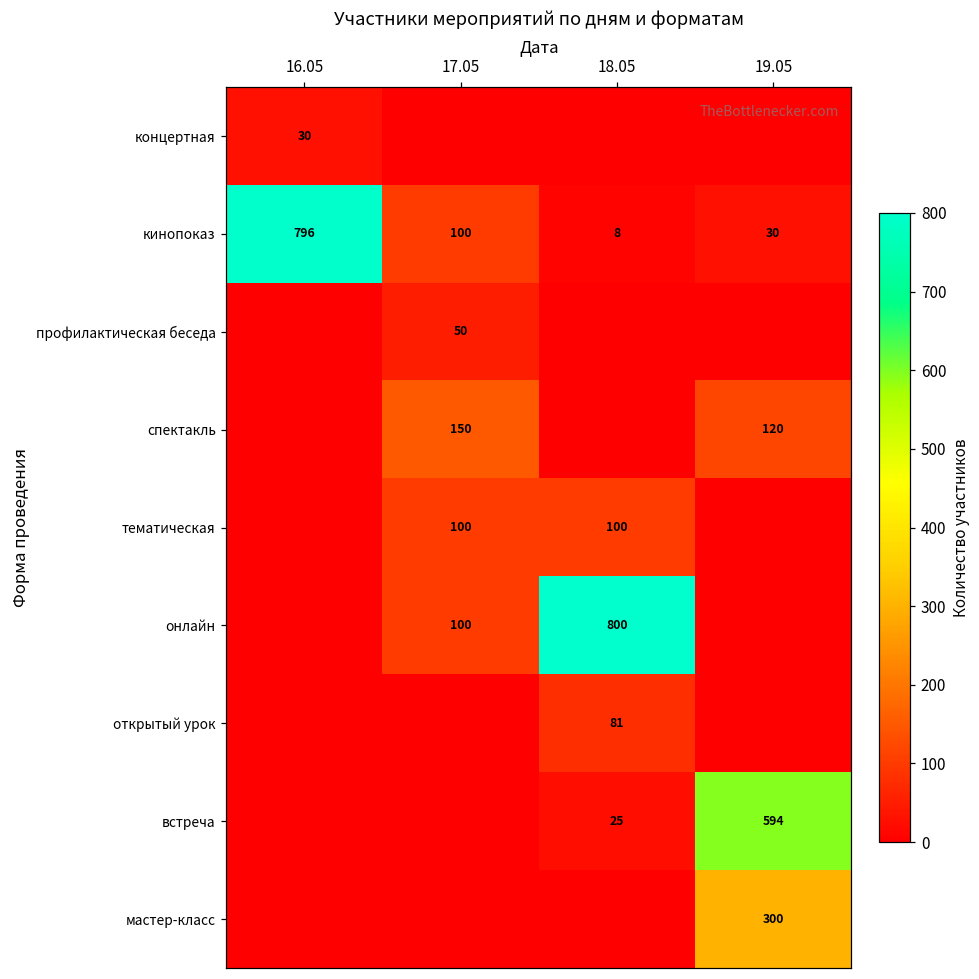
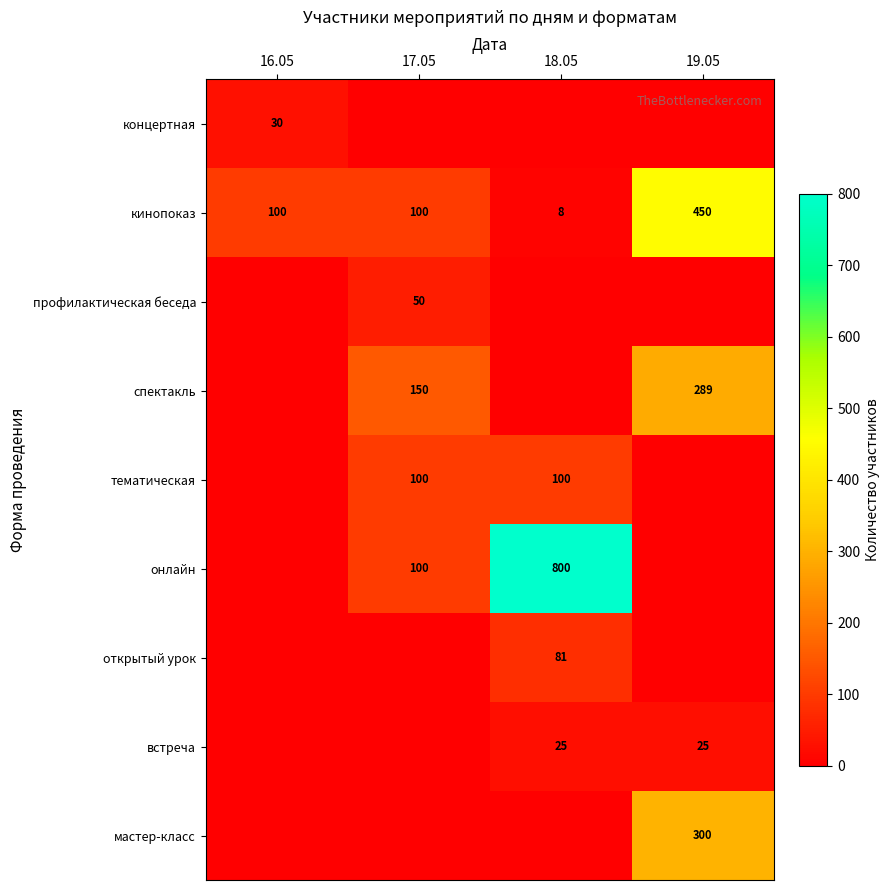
  {
    "концертная": {
      "16.05": 30
    },
    "кинопоказ": {
-     "16.05": 796,
+     "16.05": 100,
      "17.05": 100,
      "18.05": 8,
-     "19.05": 30
+     "19.05": 450
    },
    "профилактическая беседа": {
      "17.05": 50
    },
    "спектакль": {
      "17.05": 150,
-     "19.05": 120
+     "19.05": 289
    },
    "тематическая": {
      "17.05": 100,
      "18.05": 100
    },
    "онлайн": {
      "17.05": 100,
      "18.05": 800
    },
    "открытый урок": {
      "18.05": 81
    },
    "встреча": {
      "18.05": 25,
-     "19.05": 594
+     "19.05": 25
    },
    "мастер-класс": {
      "19.05": 300
    }
  }
